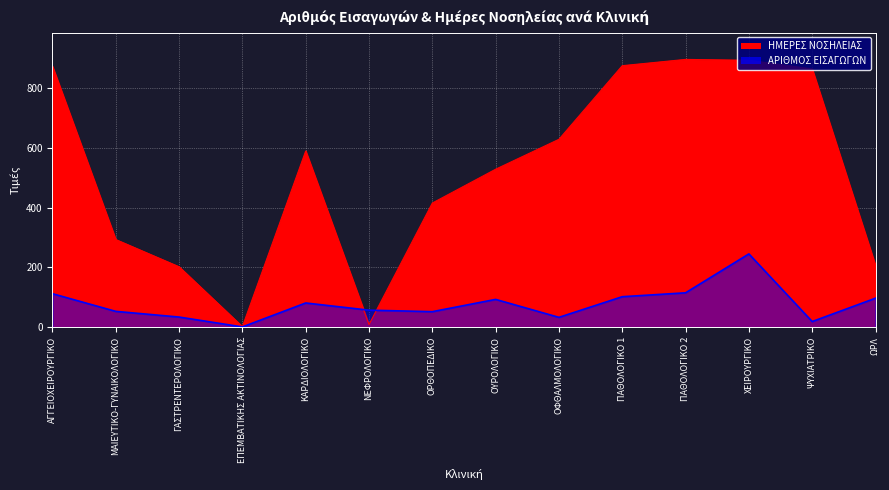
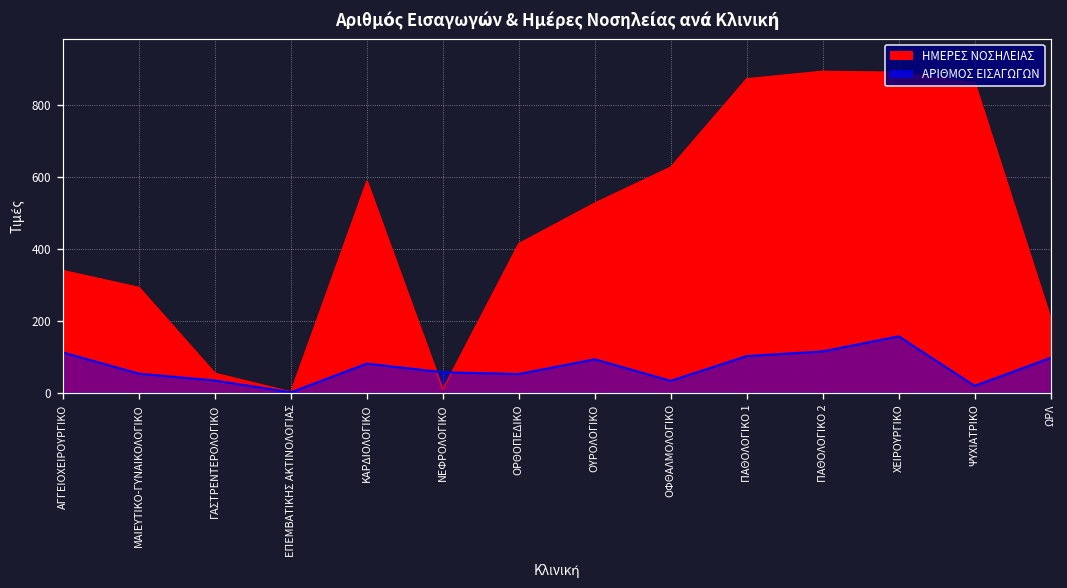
  {
    "ΗΜΕΡΕΣ ΝΟΣΗΛΕΙΑΣ": {
-     "ΑΓΓΕΙΟΧΕΙΡΟΥΡΓΙΚΟ": 870,
+     "ΑΓΓΕΙΟΧΕΙΡΟΥΡΓΙΚΟ": 340,
      "ΜΑΙΕΥΤΙΚΟ-ΓΥΝΑΙΚΟΛΟΓΙΚΟ": 290,
-     "ΓΑΣΤΡΕΝΤΕΡΟΛΟΓΙΚΟ": 200,
+     "ΓΑΣΤΡΕΝΤΕΡΟΛΟΓΙΚΟ": 50,
      "ΚΑΡΔΙΟΛΟΓΙΚΟ": 590,
      "ΝΕΦΡΟΛΟΓΙΚΟ": 10,
      "ΟΡΘΟΠΕΔΙΚΟ": 420,
      "ΟΥΡΟΛΟΓΙΚΟ": 530,
      "ΟΦΘΑΛΜΟΛΟΓΙΚΟ": 630,
      "ΠΑΘΟΛΟΓΙΚΟ 1": 870,
      "ΠΑΘΟΛΟΓΙΚΟ 2": 900,
      "ΩΡΛ": 210
    },
    "ΑΡΙΘΜΟΣ ΕΙΣΑΓΩΓΩΝ": {
      "ΑΓΓΕΙΟΧΕΙΡΟΥΡΓΙΚΟ": 110,
      "ΜΑΙΕΥΤΙΚΟ-ΓΥΝΑΙΚΟΛΟΓΙΚΟ": 50,
      "ΓΑΣΤΡΕΝΤΕΡΟΛΟΓΙΚΟ": 30,
      "ΚΑΡΔΙΟΛΟΓΙΚΟ": 80,
      "ΝΕΦΡΟΛΟΓΙΚΟ": 60,
      "ΟΡΘΟΠΕΔΙΚΟ": 50,
      "ΟΥΡΟΛΟΓΙΚΟ": 90,
      "ΟΦΘΑΛΜΟΛΟΓΙΚΟ": 30,
      "ΠΑΘΟΛΟΓΙΚΟ 1": 100,
      "ΠΑΘΟΛΟΓΙΚΟ 2": 120,
-     "ΧΕΙΡΟΥΡΓΙΚΟ": 250,
+     "ΧΕΙΡΟΥΡΓΙΚΟ": 160,
      "ΨΥΧΙΑΤΡΙΚΟ": 20,
      "ΩΡΛ": 100
    }
  }
